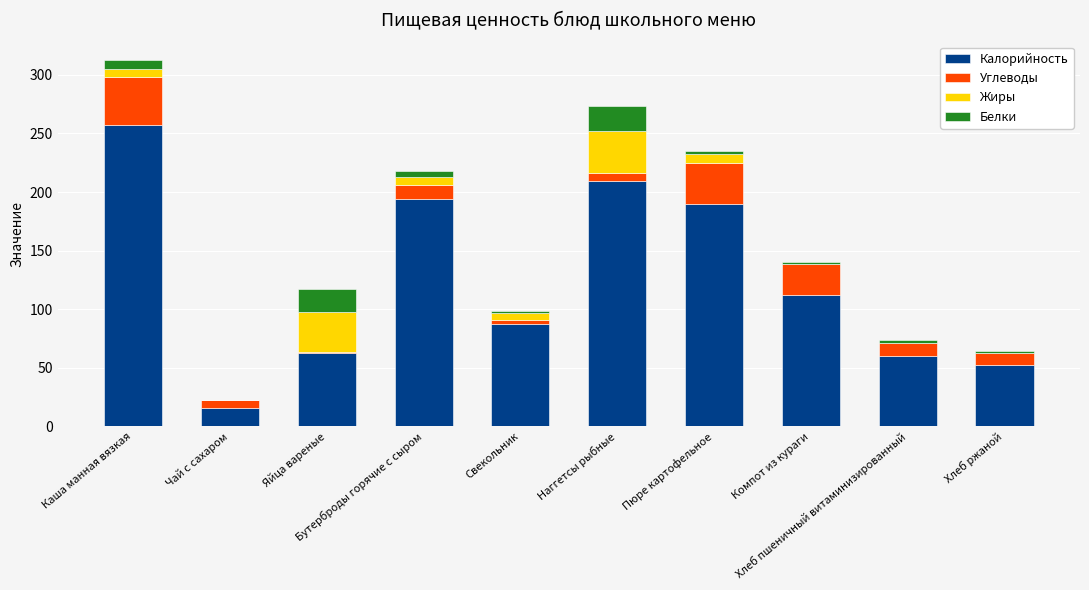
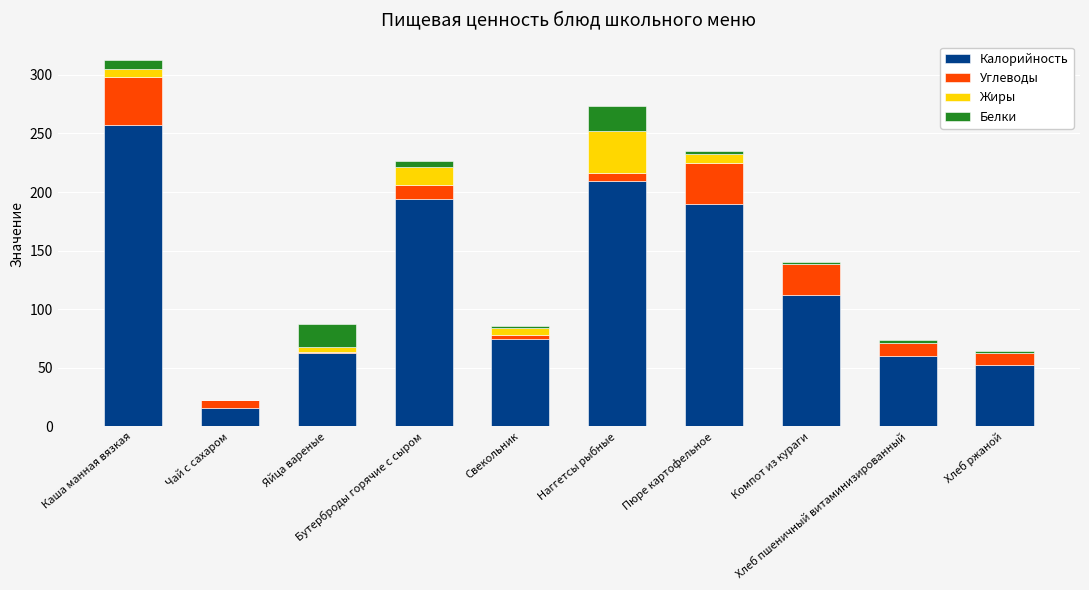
  {
    "Калорийность": {
      "Каша манная вязкая": 257,
      "Чай с сахаром": 16,
      "Яйца вареные": 63,
      "Бутерброды горячие с сыром": 194,
-     "Свекольник": 87,
+     "Свекольник": 74,
      "Наггетсы рыбные": 209,
      "Пюре картофельное": 190,
      "Компот из кураги": 112,
      "Хлеб пшеничный витаминизированный": 60,
      "Хлеб ржаной": 52
    },
    "Углеводы": {
      "Каша манная вязкая": 41,
      "Чай с сахаром": 7,
      "Бутерброды горячие с сыром": 12,
      "Свекольник": 4,
      "Наггетсы рыбные": 7,
      "Пюре картофельное": 35,
      "Компот из кураги": 26,
      "Хлеб пшеничный витаминизированный": 11,
      "Хлеб ржаной": 10
    },
    "Жиры": {
      "Каша манная вязкая": 7,
      "Чай с сахаром": 0,
-     "Яйца вареные": 34,
-     "Бутерброды горячие с сыром": 7,
+     "Яйца вареные": 5,
+     "Бутерброды горячие с сыром": 16,
      "Свекольник": 6,
      "Наггетсы рыбные": 36,
      "Пюре картофельное": 8
    },
    "Белки": {
      "Каша манная вязкая": 8,
      "Яйца вареные": 20,
      "Бутерброды горячие с сыром": 5,
      "Наггетсы рыбные": 21,
      "Пюре картофельное": 3
    }
  }
